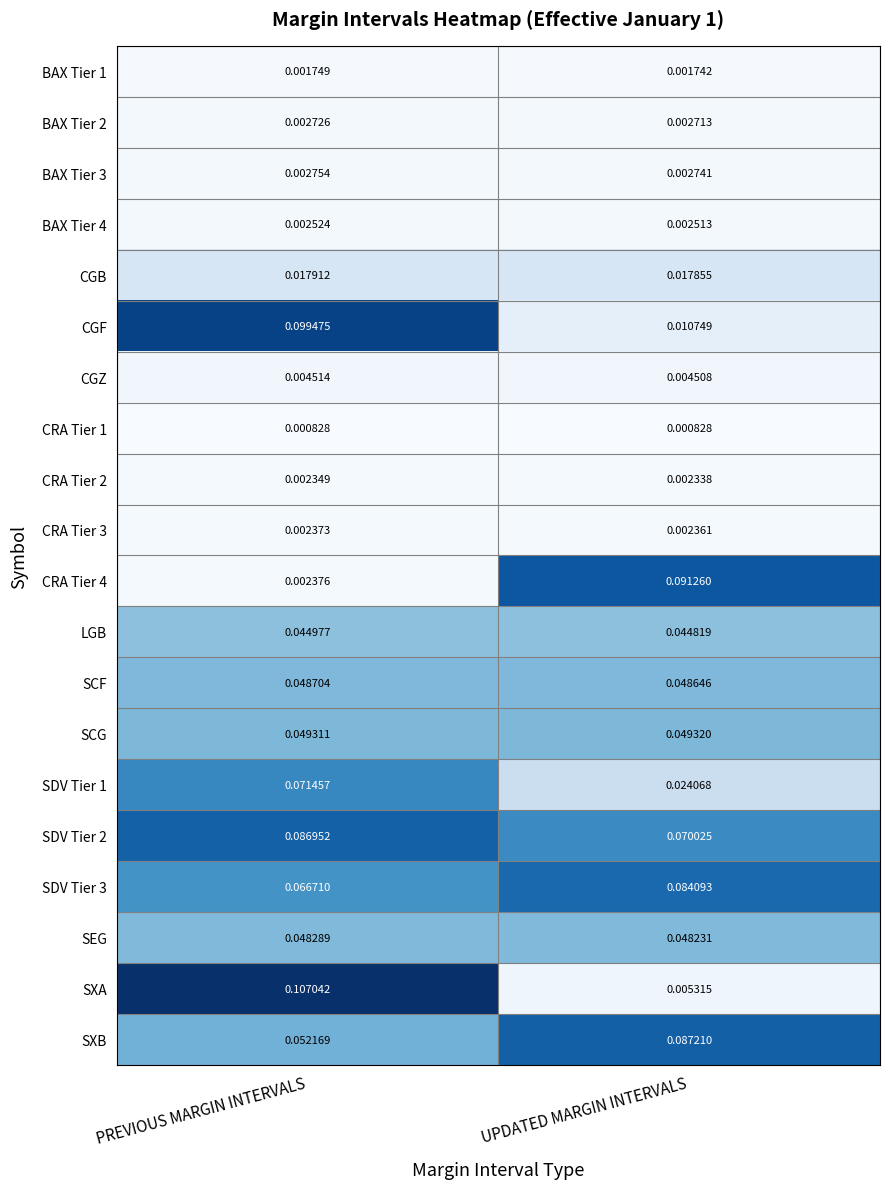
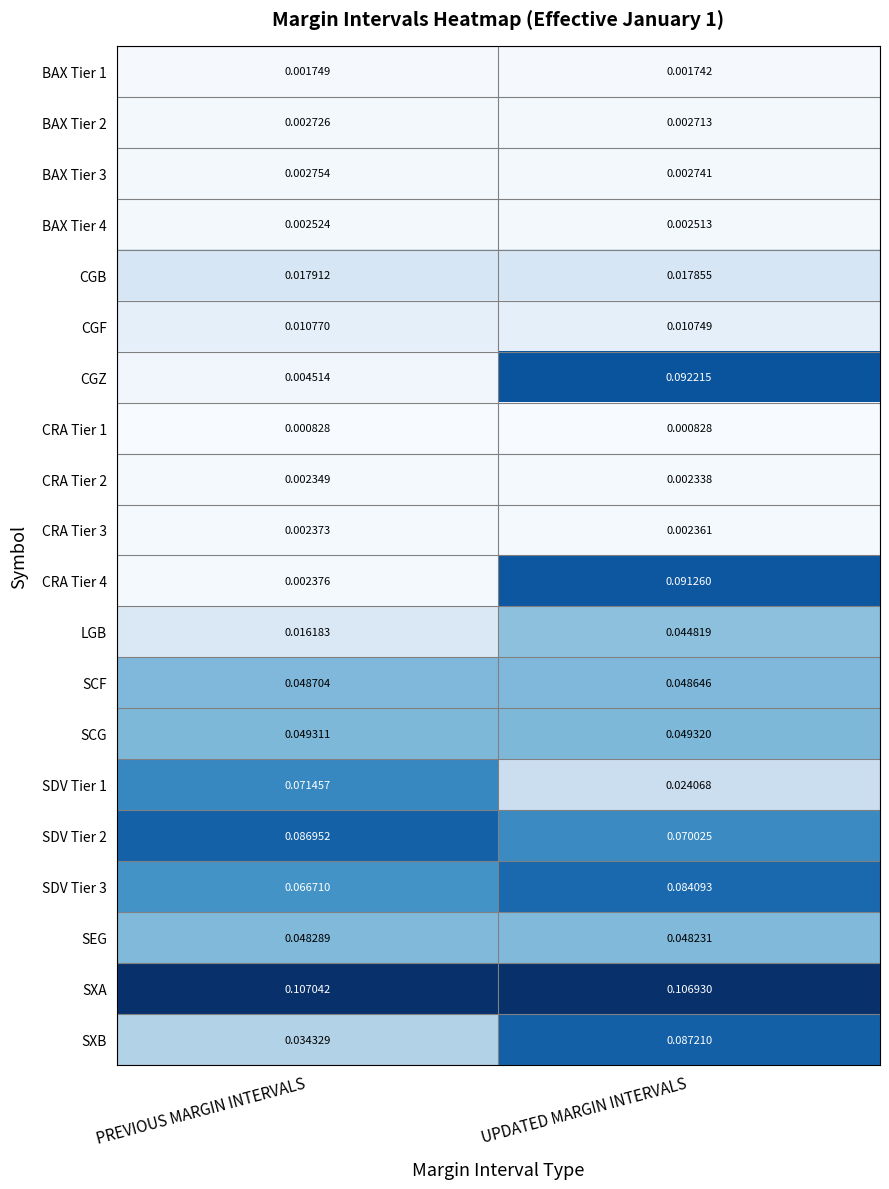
  {
    "BAX Tier 1": {
      "PREVIOUS MARGIN INTERVALS": 0.001749,
      "UPDATED MARGIN INTERVALS": 0.001742
    },
    "BAX Tier 2": {
      "PREVIOUS MARGIN INTERVALS": 0.002726,
      "UPDATED MARGIN INTERVALS": 0.002713
    },
    "BAX Tier 3": {
      "PREVIOUS MARGIN INTERVALS": 0.002754,
      "UPDATED MARGIN INTERVALS": 0.002741
    },
    "BAX Tier 4": {
      "PREVIOUS MARGIN INTERVALS": 0.002524,
      "UPDATED MARGIN INTERVALS": 0.002513
    },
    "CGB": {
      "PREVIOUS MARGIN INTERVALS": 0.017912,
      "UPDATED MARGIN INTERVALS": 0.017855
    },
    "CGF": {
-     "PREVIOUS MARGIN INTERVALS": 0.099475,
+     "PREVIOUS MARGIN INTERVALS": 0.010770,
      "UPDATED MARGIN INTERVALS": 0.010749
    },
    "CGZ": {
      "PREVIOUS MARGIN INTERVALS": 0.004514,
-     "UPDATED MARGIN INTERVALS": 0.004508
+     "UPDATED MARGIN INTERVALS": 0.092215
    },
    "CRA Tier 1": {
      "PREVIOUS MARGIN INTERVALS": 0.000828,
      "UPDATED MARGIN INTERVALS": 0.000828
    },
    "CRA Tier 2": {
      "PREVIOUS MARGIN INTERVALS": 0.002349,
      "UPDATED MARGIN INTERVALS": 0.002338
    },
    "CRA Tier 3": {
      "PREVIOUS MARGIN INTERVALS": 0.002373,
      "UPDATED MARGIN INTERVALS": 0.002361
    },
    "CRA Tier 4": {
      "PREVIOUS MARGIN INTERVALS": 0.002376,
      "UPDATED MARGIN INTERVALS": 0.091260
    },
    "LGB": {
-     "PREVIOUS MARGIN INTERVALS": 0.044977,
+     "PREVIOUS MARGIN INTERVALS": 0.016183,
      "UPDATED MARGIN INTERVALS": 0.044819
    },
    "SCF": {
      "PREVIOUS MARGIN INTERVALS": 0.048704,
      "UPDATED MARGIN INTERVALS": 0.048646
    },
    "SCG": {
      "PREVIOUS MARGIN INTERVALS": 0.049311,
      "UPDATED MARGIN INTERVALS": 0.049320
    },
    "SDV Tier 1": {
      "PREVIOUS MARGIN INTERVALS": 0.071457,
      "UPDATED MARGIN INTERVALS": 0.024068
    },
    "SDV Tier 2": {
      "PREVIOUS MARGIN INTERVALS": 0.086952,
      "UPDATED MARGIN INTERVALS": 0.070025
    },
    "SDV Tier 3": {
      "PREVIOUS MARGIN INTERVALS": 0.066710,
      "UPDATED MARGIN INTERVALS": 0.084093
    },
    "SEG": {
      "PREVIOUS MARGIN INTERVALS": 0.048289,
      "UPDATED MARGIN INTERVALS": 0.048231
    },
    "SXA": {
      "PREVIOUS MARGIN INTERVALS": 0.107042,
-     "UPDATED MARGIN INTERVALS": 0.005315
+     "UPDATED MARGIN INTERVALS": 0.106930
    },
    "SXB": {
-     "PREVIOUS MARGIN INTERVALS": 0.052169,
+     "PREVIOUS MARGIN INTERVALS": 0.034329,
      "UPDATED MARGIN INTERVALS": 0.087210
    }
  }
